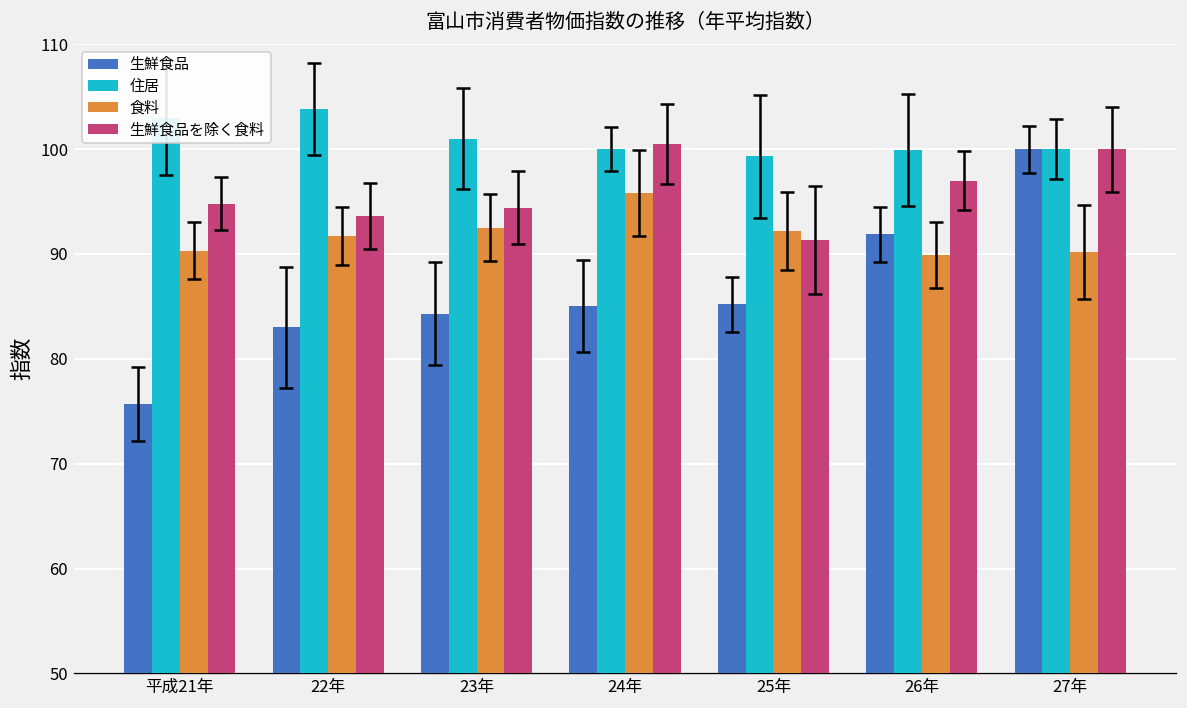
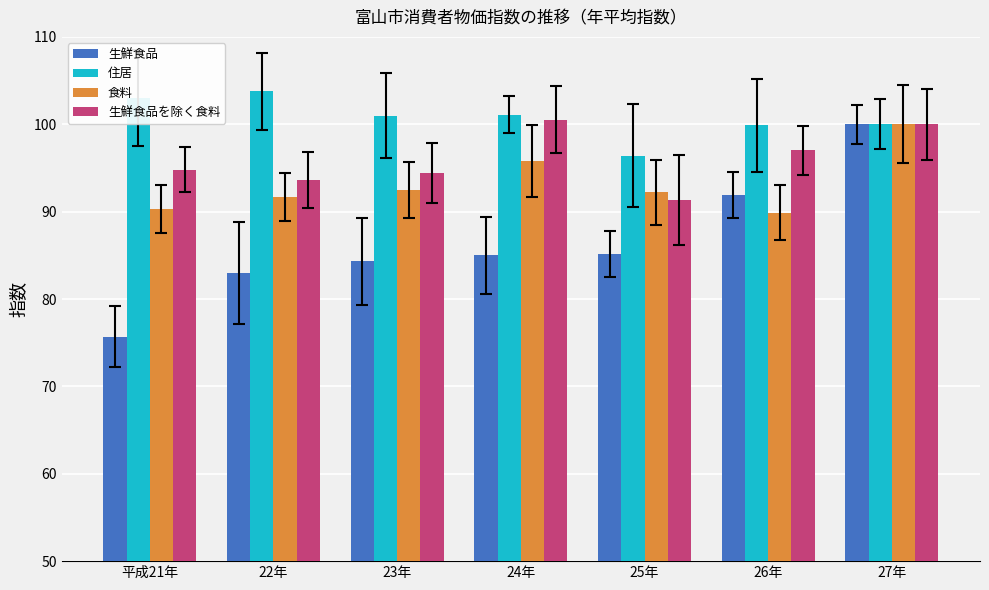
  {
    "住居": {
      "22年": 104,
      "23年": 101,
-     "24年": 100,
-     "25年": 99,
+     "24年": 101,
+     "25年": 96,
      "26年": 100,
      "27年": 100
    },
    "食料": {
      "平成21年": 90,
      "22年": 92,
      "23年": 93,
      "24年": 96,
      "25年": 92,
      "26年": 90,
-     "27年": 90
+     "27年": 100
    },
    "生鮮食品を除く食料": {
      "平成21年": 95,
      "22年": 94,
      "23年": 94,
      "24年": 101,
      "25年": 91,
      "26年": 97,
      "27年": 100
    }
  }
